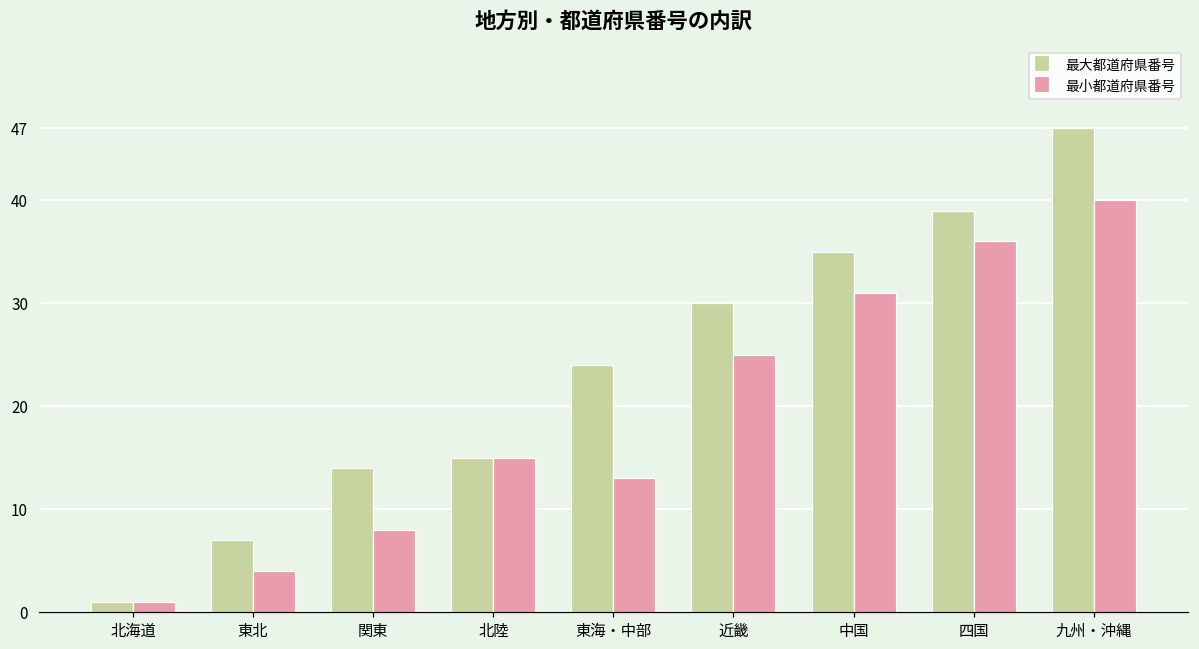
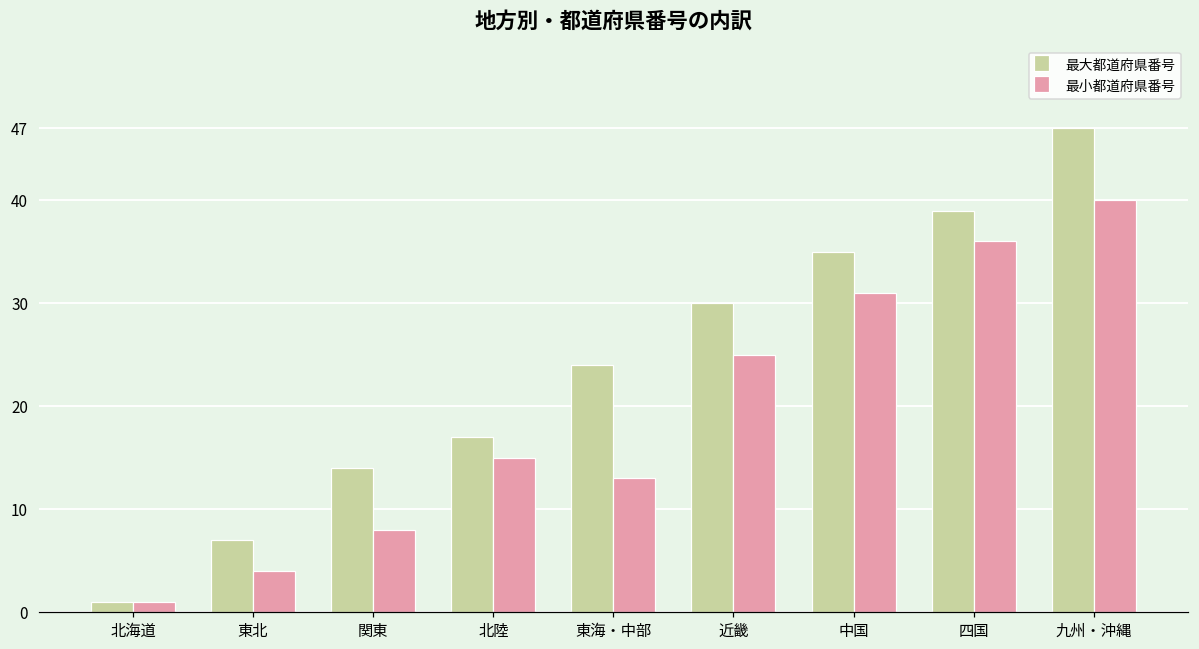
  {
    "最大都道府県番号": {
      "北海道": 1,
      "東北": 7,
      "関東": 14,
-     "北陸": 15,
+     "北陸": 17,
      "東海・中部": 24,
      "近畿": 30,
      "中国": 35,
      "四国": 39,
      "九州・沖縄": 47
    },
    "最小都道府県番号": {
      "北海道": 1,
      "東北": 4,
      "関東": 8,
      "北陸": 15,
      "東海・中部": 13,
      "近畿": 25,
      "中国": 31,
      "四国": 36,
      "九州・沖縄": 40
    }
  }
